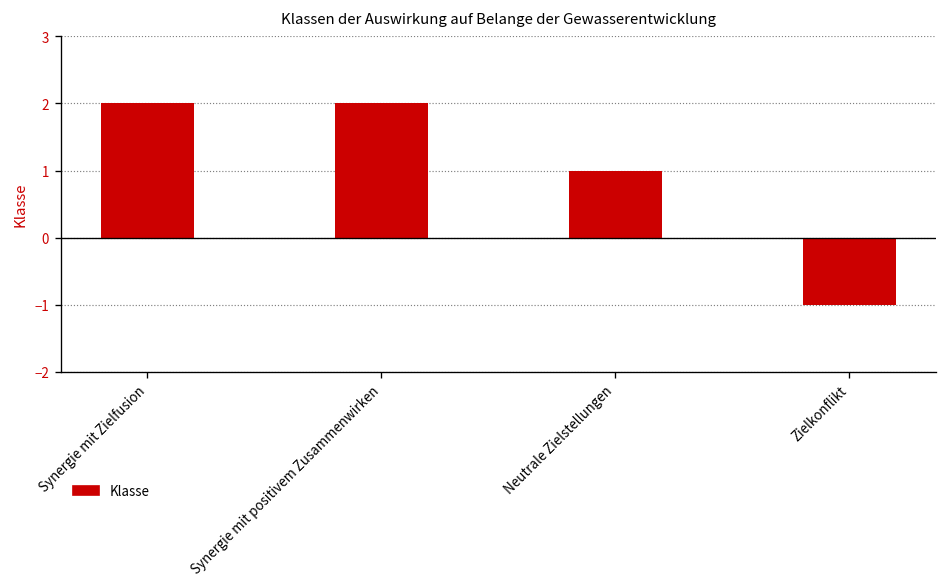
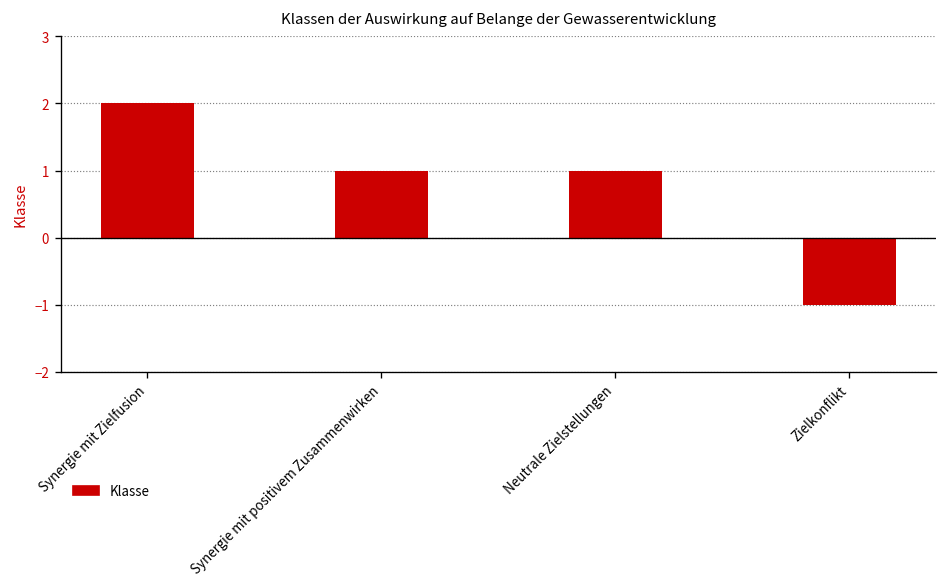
  {
    "Synergie mit Zielfusion": 2,
-   "Synergie mit positivem Zusammenwirken": 2,
+   "Synergie mit positivem Zusammenwirken": 1,
    "Neutrale Zielstellungen": 1,
    "Zielkonflikt": -1
  }
